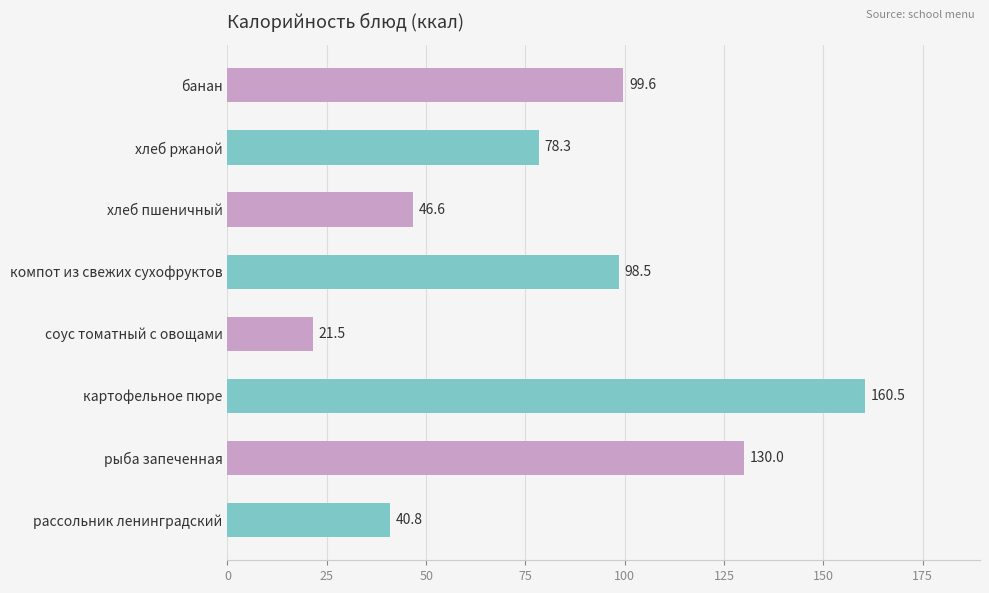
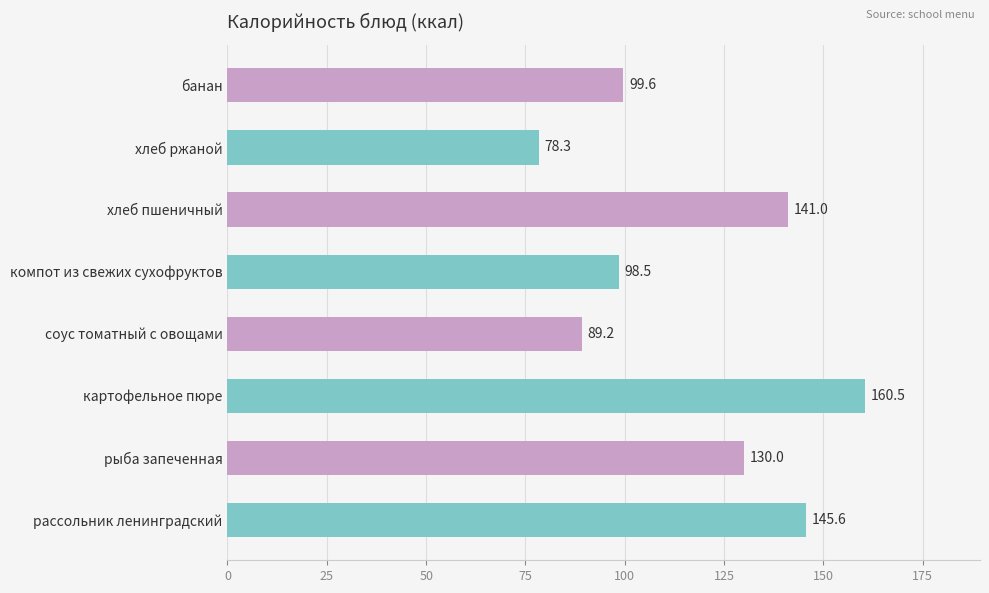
  {
    "банан": 99.6,
    "хлеб ржаной": 78.3,
-   "хлеб пшеничный": 46.6,
+   "хлеб пшеничный": 141.0,
    "компот из свежих сухофруктов": 98.5,
-   "соус томатный с овощами": 21.5,
+   "соус томатный с овощами": 89.2,
    "картофельное пюре": 160.5,
    "рыба запеченная": 130.0,
-   "рассольник ленинградский": 40.8
+   "рассольник ленинградский": 145.6
  }
